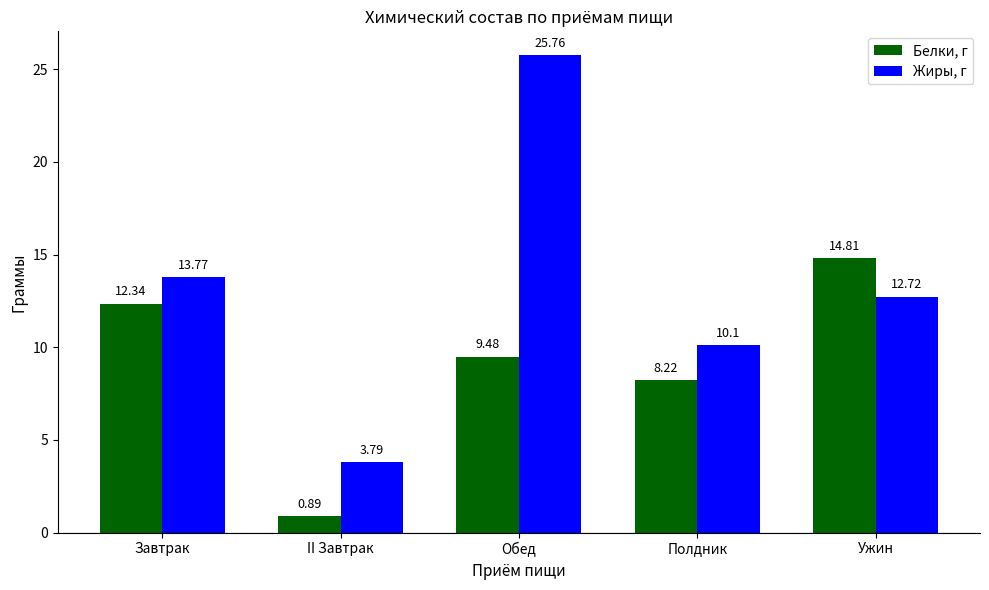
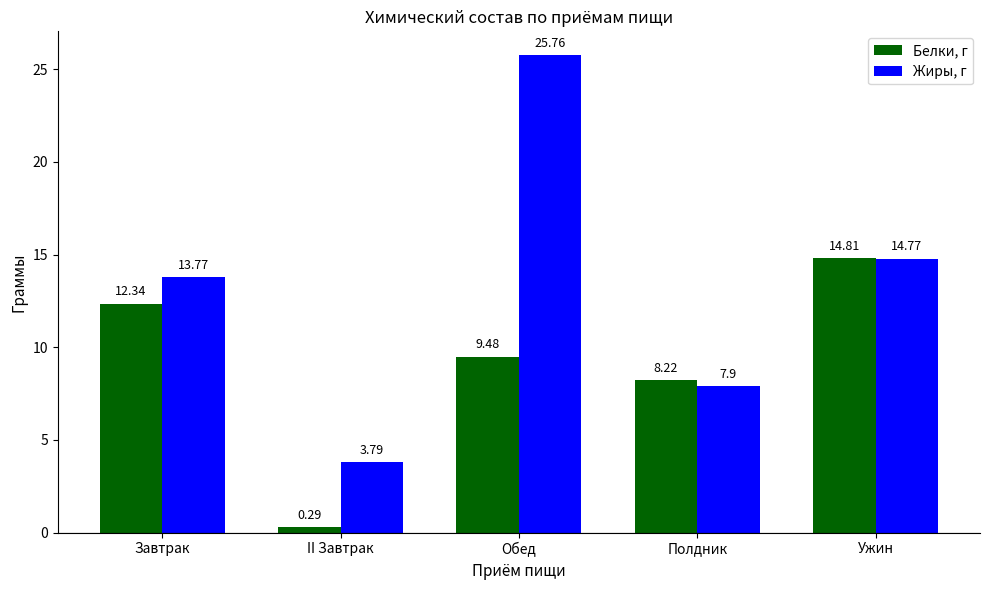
  {
    "Белки, г": {
      "Завтрак": 12.34,
-     "II Завтрак": 0.89,
+     "II Завтрак": 0.29,
      "Обед": 9.48,
      "Полдник": 8.22,
      "Ужин": 14.81
    },
    "Жиры, г": {
      "Завтрак": 13.77,
      "II Завтрак": 3.79,
      "Обед": 25.76,
-     "Полдник": 10.1,
-     "Ужин": 12.72
+     "Полдник": 7.9,
+     "Ужин": 14.77
    }
  }
